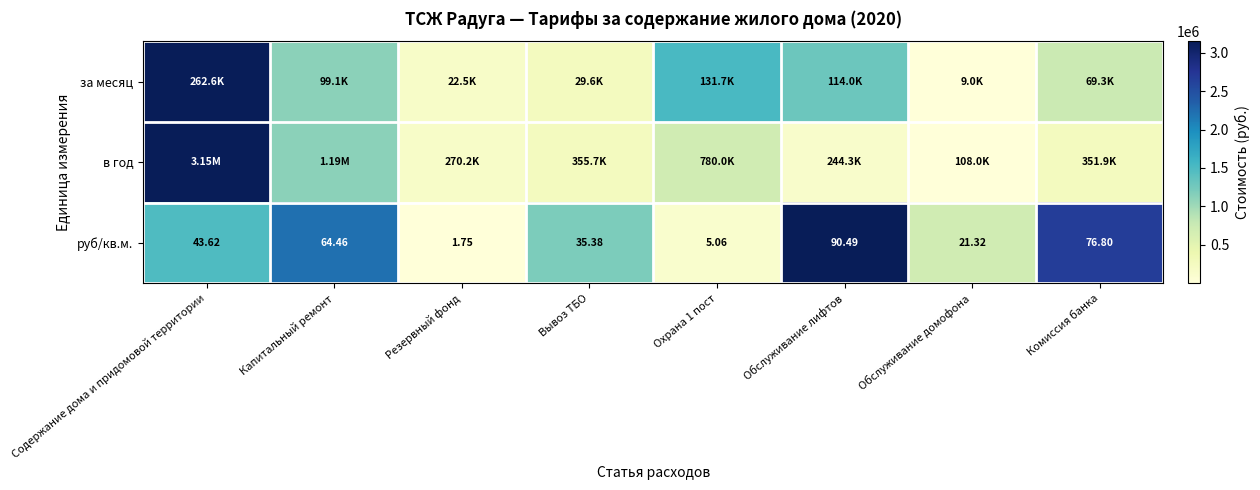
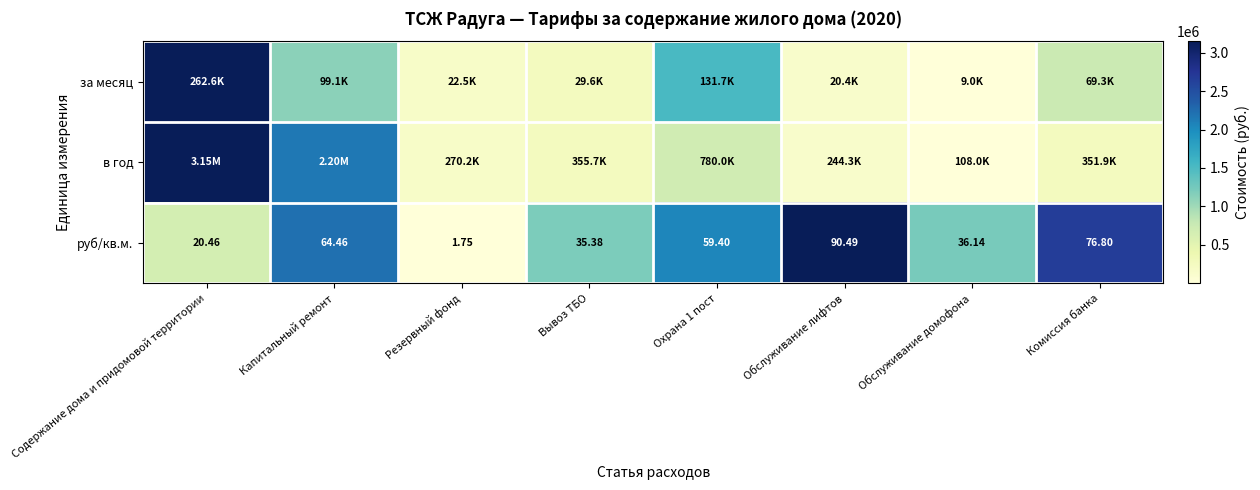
  {
    "за месяц": {
      "Содержание дома и придомовой территории": "262.6K",
      "Капитальный ремонт": "99.1K",
      "Резервный фонд": "22.5K",
      "Вывоз ТБО": "29.6K",
      "Охрана 1 пост": "131.7K",
-     "Обслуживание лифтов": "114.0K",
+     "Обслуживание лифтов": "20.4K",
      "Обслуживание домофона": "9.0K",
      "Комиссия банка": "69.3K"
    },
    "в год": {
      "Содержание дома и придомовой территории": "3.15M",
-     "Капитальный ремонт": "1.19M",
+     "Капитальный ремонт": "2.20M",
      "Резервный фонд": "270.2K",
      "Вывоз ТБО": "355.7K",
      "Охрана 1 пост": "780.0K",
      "Обслуживание лифтов": "244.3K",
      "Обслуживание домофона": "108.0K",
      "Комиссия банка": "351.9K"
    },
    "руб/кв.м.": {
-     "Содержание дома и придомовой территории": "43.62",
+     "Содержание дома и придомовой территории": "20.46",
      "Капитальный ремонт": "64.46",
      "Резервный фонд": "1.75",
      "Вывоз ТБО": "35.38",
-     "Охрана 1 пост": "5.06",
+     "Охрана 1 пост": "59.40",
      "Обслуживание лифтов": "90.49",
-     "Обслуживание домофона": "21.32",
+     "Обслуживание домофона": "36.14",
      "Комиссия банка": "76.80"
    }
  }
